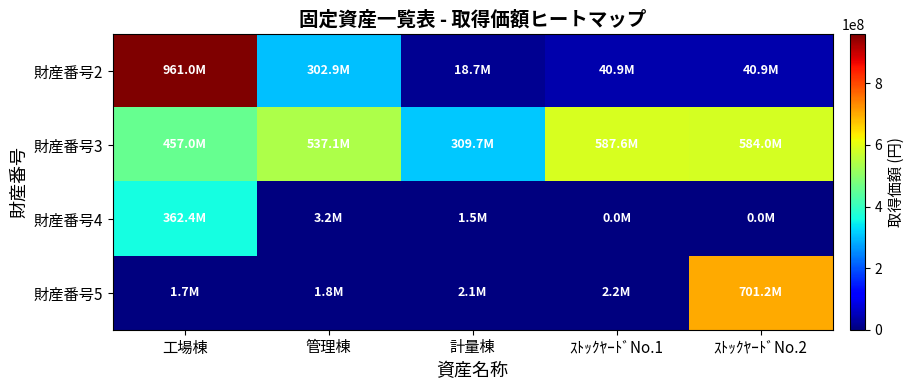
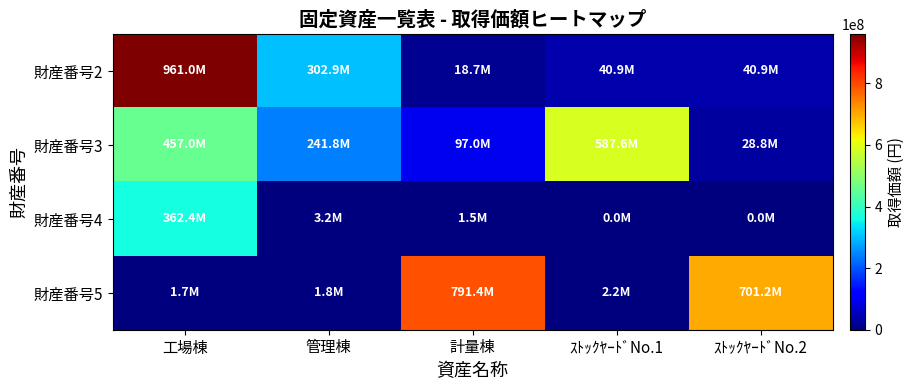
  {
    "財産番号2": {
      "工場棟": "961.0M",
      "管理棟": "302.9M",
      "計量棟": "18.7M",
      "ｽﾄｯｸﾔｰﾄﾞNo.1": "40.9M",
      "ｽﾄｯｸﾔｰﾄﾞNo.2": "40.9M"
    },
    "財産番号3": {
      "工場棟": "457.0M",
-     "管理棟": "537.1M",
-     "計量棟": "309.7M",
+     "管理棟": "241.8M",
+     "計量棟": "97.0M",
      "ｽﾄｯｸﾔｰﾄﾞNo.1": "587.6M",
-     "ｽﾄｯｸﾔｰﾄﾞNo.2": "584.0M"
+     "ｽﾄｯｸﾔｰﾄﾞNo.2": "28.8M"
    },
    "財産番号4": {
      "工場棟": "362.4M",
      "管理棟": "3.2M",
      "計量棟": "1.5M",
      "ｽﾄｯｸﾔｰﾄﾞNo.1": "0.0M",
      "ｽﾄｯｸﾔｰﾄﾞNo.2": "0.0M"
    },
    "財産番号5": {
      "工場棟": "1.7M",
      "管理棟": "1.8M",
-     "計量棟": "2.1M",
+     "計量棟": "791.4M",
      "ｽﾄｯｸﾔｰﾄﾞNo.1": "2.2M",
      "ｽﾄｯｸﾔｰﾄﾞNo.2": "701.2M"
    }
  }
